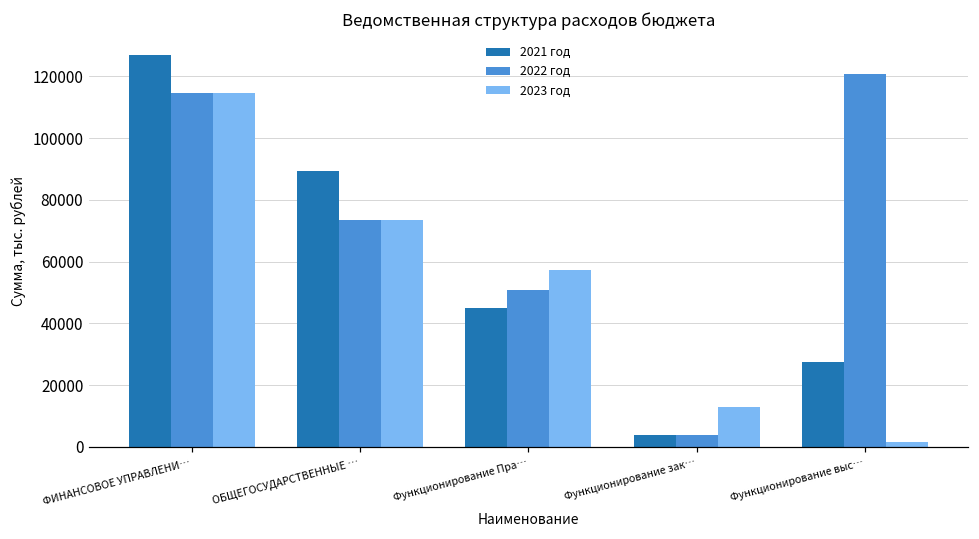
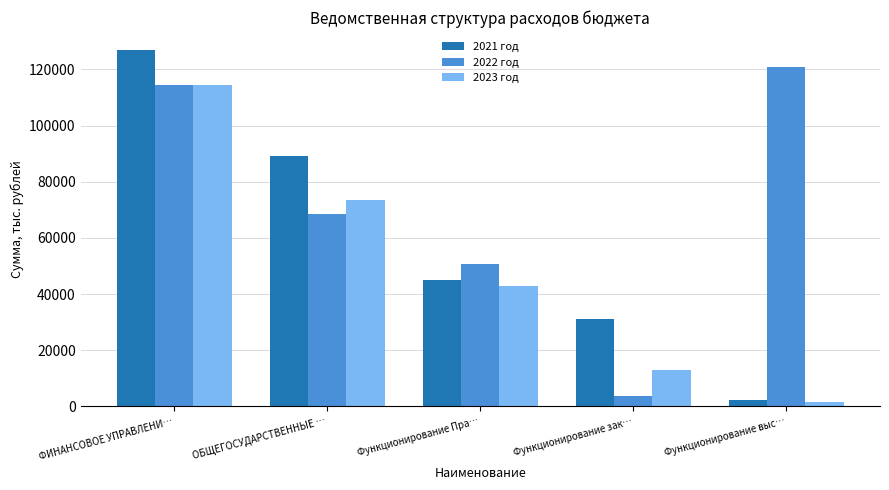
  {
    "2021 год": {
      "ФИНАНСОВОЕ УПРАВЛЕНИ…": 127000,
      "ОБЩЕГОСУДАРСТВЕННЫЕ …": 89000,
      "Функционирование Пра…": 45000,
-     "Функционирование зак…": 4000,
-     "Функционирование выс…": 27000
+     "Функционирование зак…": 31000,
+     "Функционирование выс…": 2000
    },
    "2022 год": {
      "ФИНАНСОВОЕ УПРАВЛЕНИ…": 115000,
-     "ОБЩЕГОСУДАРСТВЕННЫЕ …": 74000,
+     "ОБЩЕГОСУДАРСТВЕННЫЕ …": 69000,
      "Функционирование Пра…": 51000,
      "Функционирование зак…": 4000,
      "Функционирование выс…": 121000
    },
    "2023 год": {
      "ФИНАНСОВОЕ УПРАВЛЕНИ…": 115000,
      "ОБЩЕГОСУДАРСТВЕННЫЕ …": 73000,
-     "Функционирование Пра…": 57000,
+     "Функционирование Пра…": 43000,
      "Функционирование зак…": 13000,
      "Функционирование выс…": 2000
    }
  }
